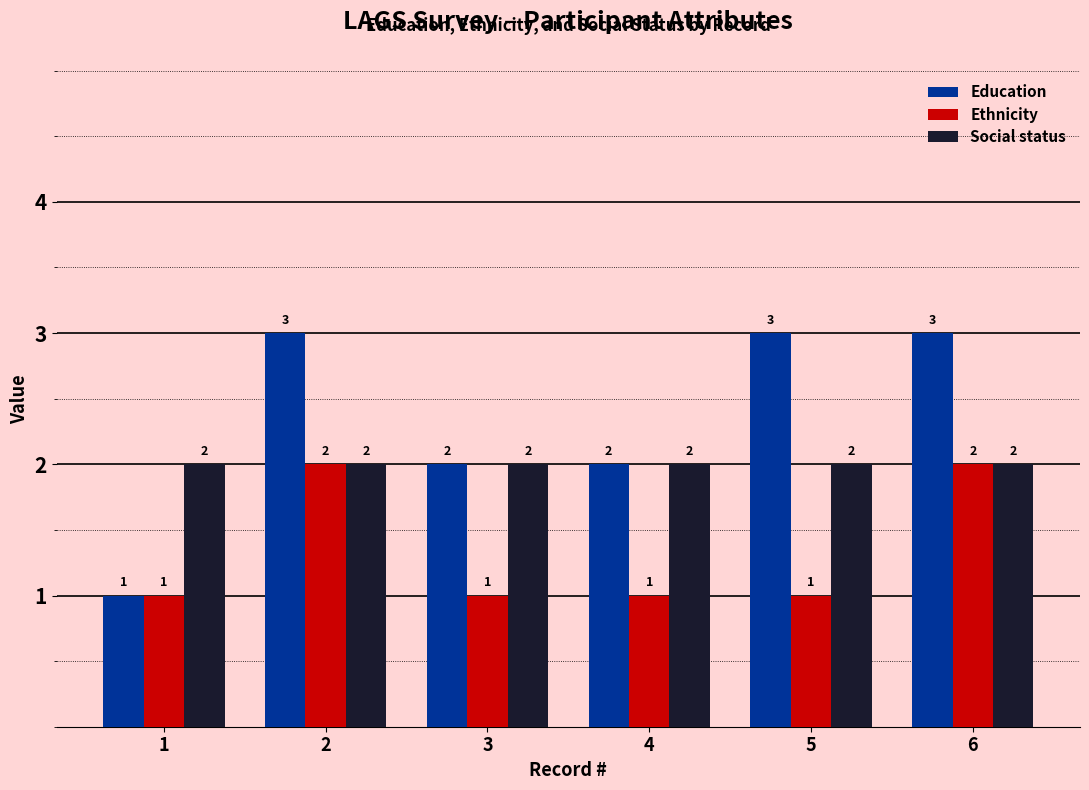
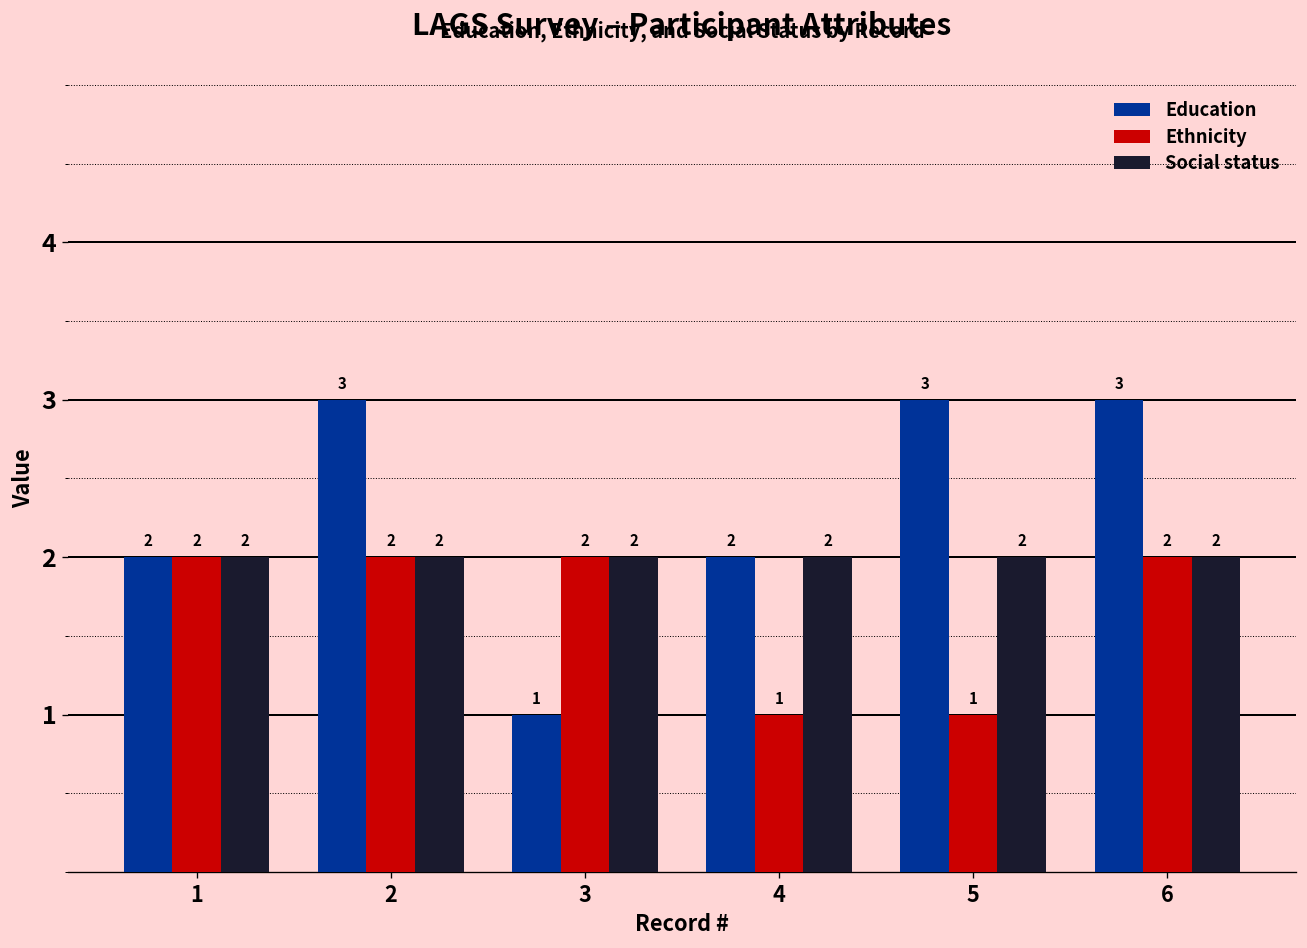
  {
    "Education": {
-     "1": 1,
+     "1": 2,
      "2": 3,
-     "3": 2,
+     "3": 1,
      "4": 2,
      "5": 3,
      "6": 3
    },
    "Ethnicity": {
-     "1": 1,
+     "1": 2,
      "2": 2,
-     "3": 1,
+     "3": 2,
      "4": 1,
      "5": 1,
      "6": 2
    },
    "Social status": {
      "1": 2,
      "2": 2,
      "3": 2,
      "4": 2,
      "5": 2,
      "6": 2
    }
  }
